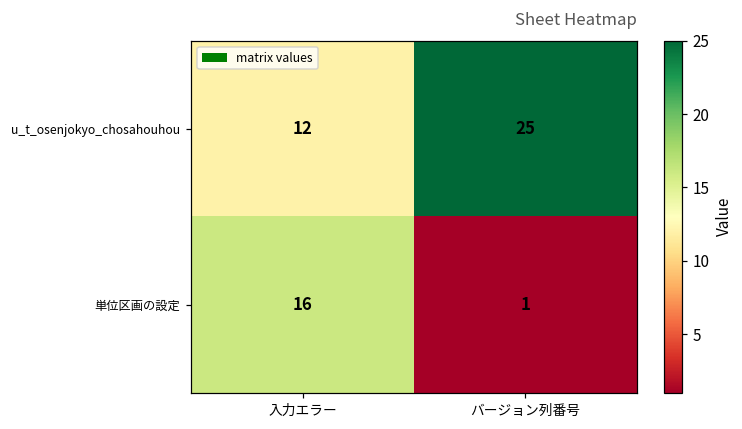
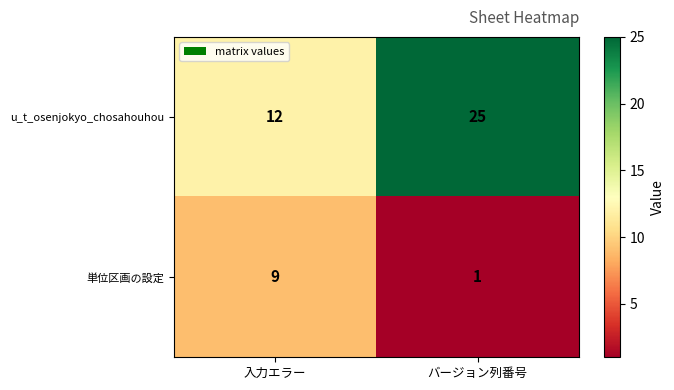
  {
    "u_t_osenjokyo_chosahouhou": {
      "入力エラー": 12,
      "バージョン列番号": 25
    },
    "単位区画の設定": {
-     "入力エラー": 16,
+     "入力エラー": 9,
      "バージョン列番号": 1
    }
  }
